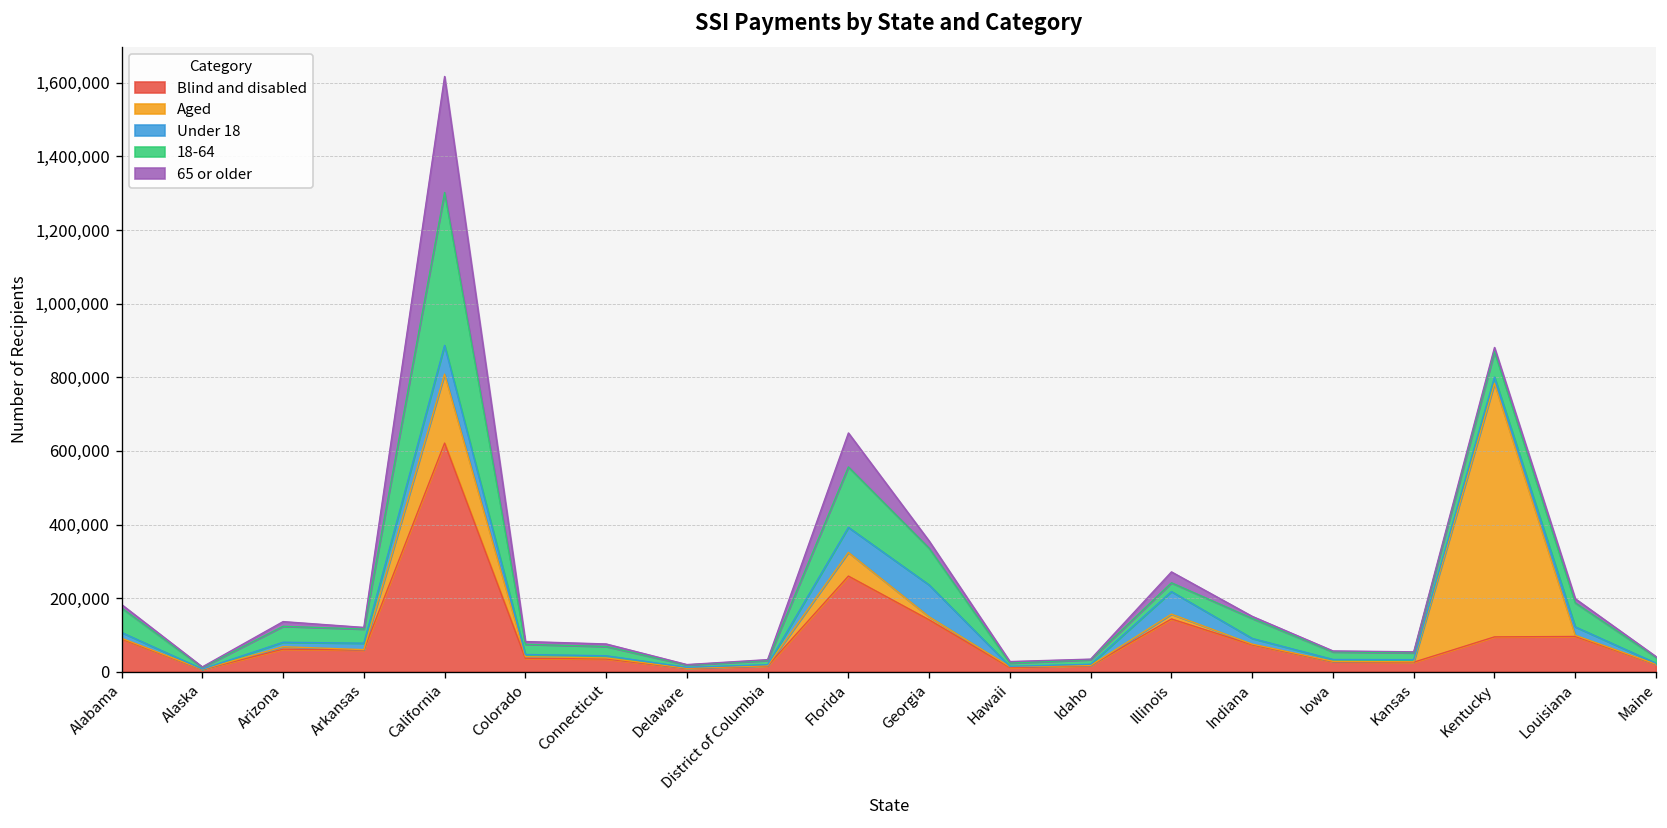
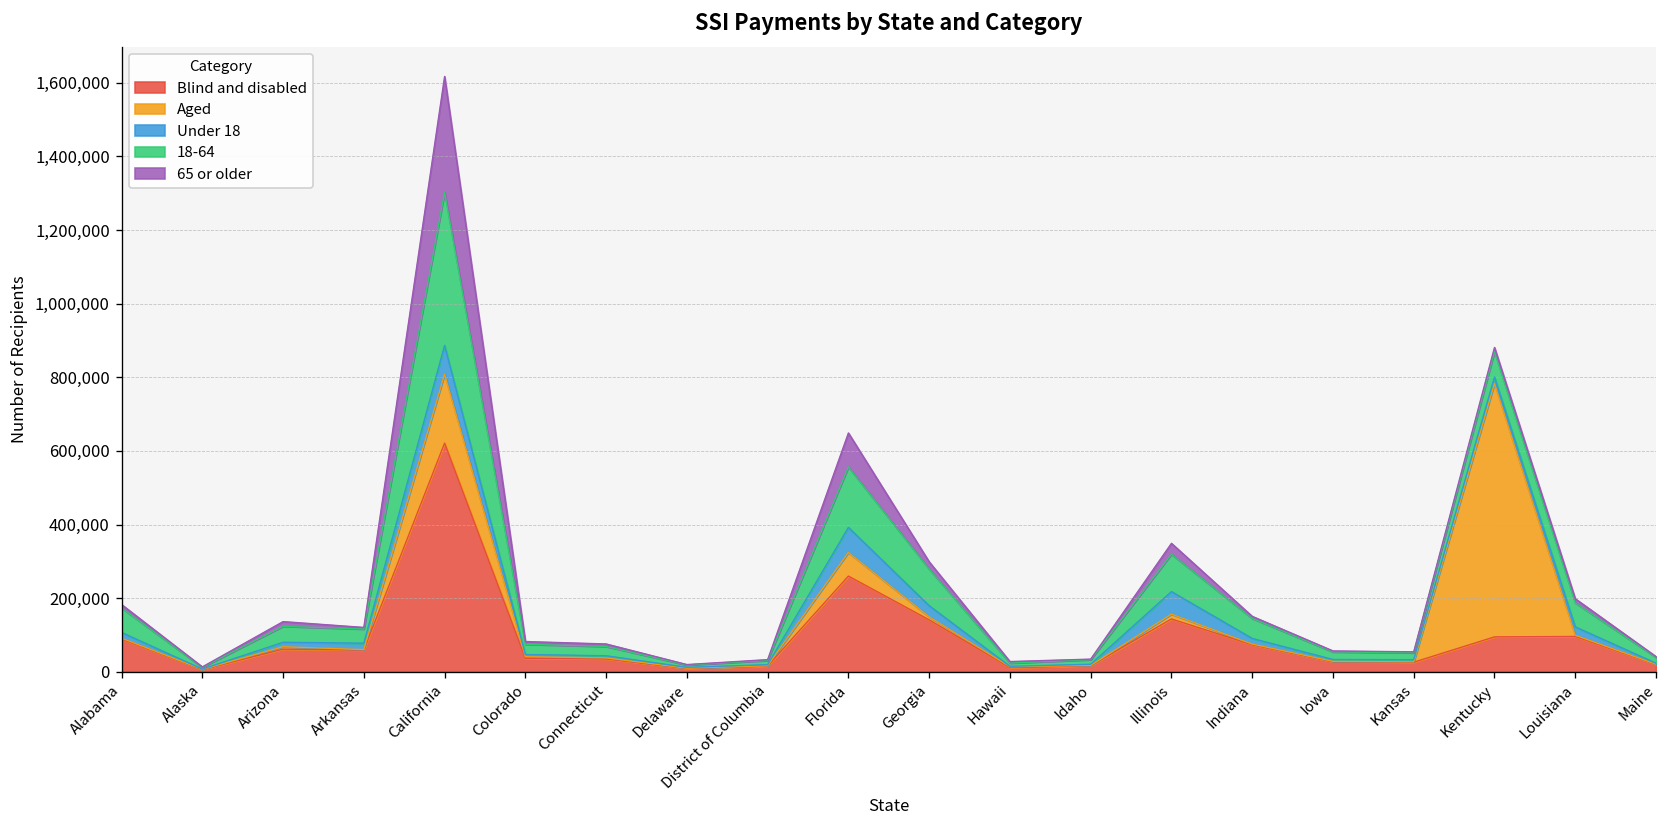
  {
    "Blind and disabled": {
      "California": "620,000",
      "Florida": "260,000",
      "Illinois": "140,000",
      "Kentucky": "90,000"
    },
    "Aged": {
      "California": "190,000",
      "Florida": "60,000",
      "Illinois": "10,000",
      "Kentucky": "690,000"
    },
    "Under 18": {
      "Alabama": "20,000",
      "Arizona": "10,000",
      "Arkansas": "20,000",
      "California": "80,000",
      "Florida": "70,000",
-     "Georgia": "90,000",
+     "Georgia": "30,000",
      "Illinois": "60,000",
      "Indiana": "20,000",
      "Kentucky": "20,000",
      "Louisiana": "20,000"
    },
    "18-64": {
      "Alabama": "70,000",
      "Arizona": "40,000",
      "California": "420,000",
      "Florida": "160,000",
      "Georgia": "100,000",
-     "Illinois": "20,000",
+     "Illinois": "100,000",
      "Kentucky": "70,000",
      "Louisiana": "70,000"
    },
    "65 or older": {
      "Alabama": "10,000",
      "Arizona": "10,000",
      "California": "320,000",
      "Florida": "90,000",
      "Georgia": "20,000",
      "Illinois": "30,000",
      "Kentucky": "10,000",
      "Louisiana": "10,000"
    }
  }
